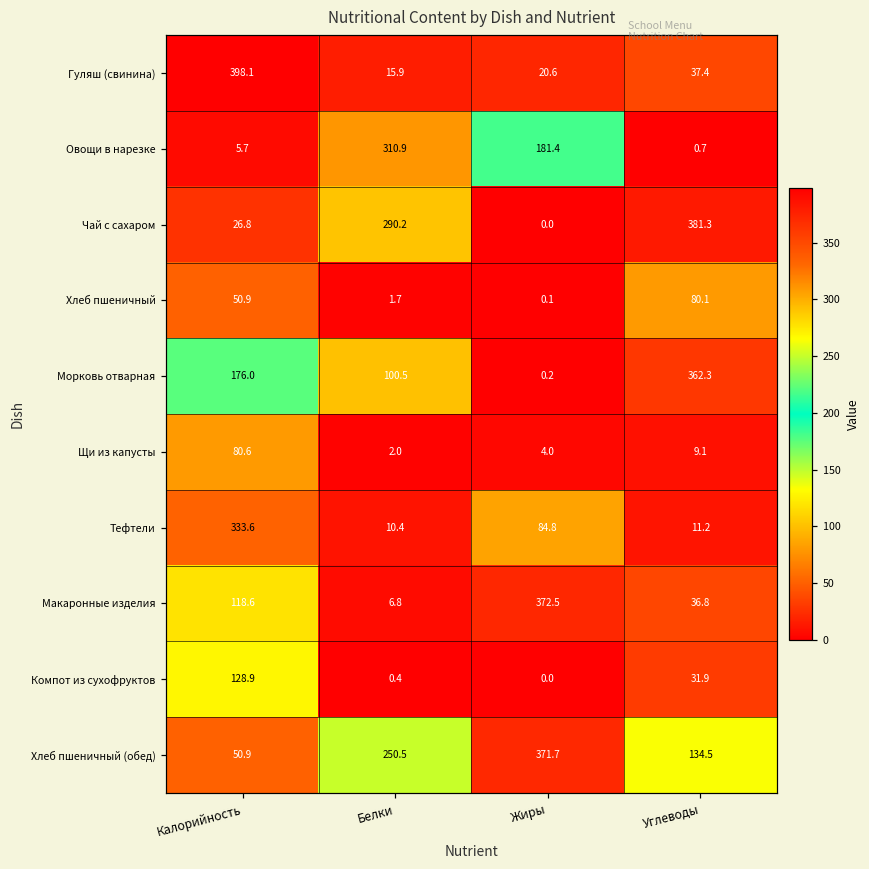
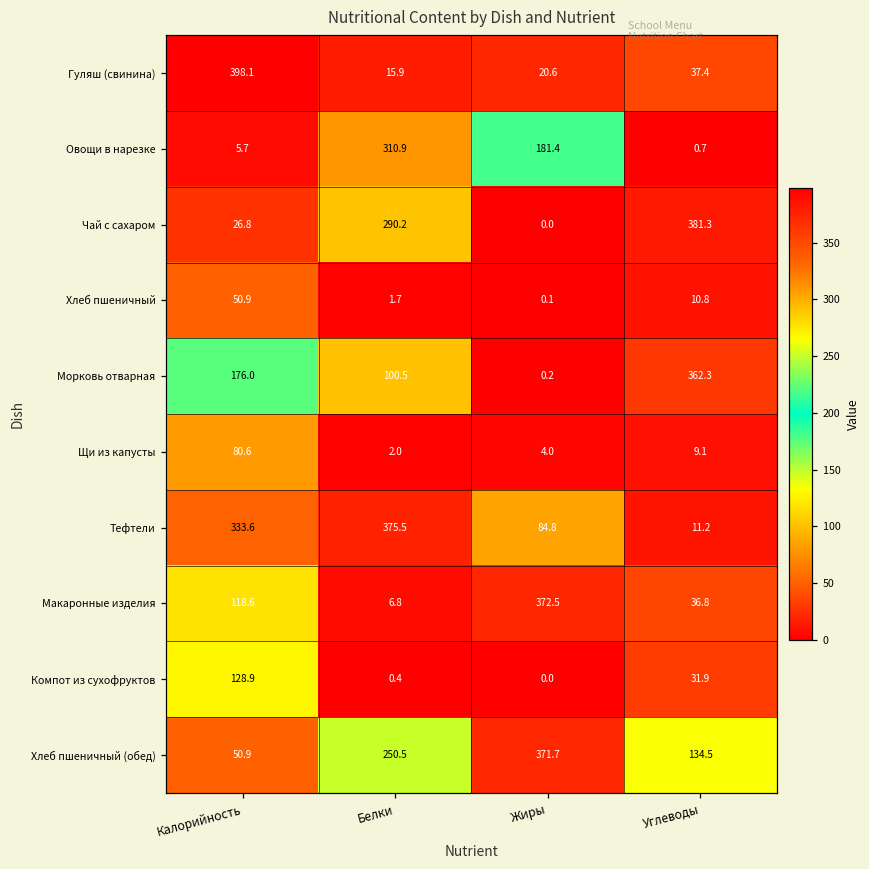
  {
    "Гуляш (свинина)": {
      "Калорийность": 398.1,
      "Белки": 15.9,
      "Жиры": 20.6,
      "Углеводы": 37.4
    },
    "Овощи в нарезке": {
      "Калорийность": 5.7,
      "Белки": 310.9,
      "Жиры": 181.4,
      "Углеводы": 0.7
    },
    "Чай с сахаром": {
      "Калорийность": 26.8,
      "Белки": 290.2,
      "Жиры": 0.0,
      "Углеводы": 381.3
    },
    "Хлеб пшеничный": {
      "Калорийность": 50.9,
      "Белки": 1.7,
      "Жиры": 0.1,
-     "Углеводы": 80.1
+     "Углеводы": 10.8
    },
    "Морковь отварная": {
      "Калорийность": 176.0,
      "Белки": 100.5,
      "Жиры": 0.2,
      "Углеводы": 362.3
    },
    "Щи из капусты": {
      "Калорийность": 80.6,
      "Белки": 2.0,
      "Жиры": 4.0,
      "Углеводы": 9.1
    },
    "Тефтели": {
      "Калорийность": 333.6,
-     "Белки": 10.4,
+     "Белки": 375.5,
      "Жиры": 84.8,
      "Углеводы": 11.2
    },
    "Макаронные изделия": {
      "Калорийность": 118.6,
      "Белки": 6.8,
      "Жиры": 372.5,
      "Углеводы": 36.8
    },
    "Компот из сухофруктов": {
      "Калорийность": 128.9,
      "Белки": 0.4,
      "Жиры": 0.0,
      "Углеводы": 31.9
    },
    "Хлеб пшеничный (обед)": {
      "Калорийность": 50.9,
      "Белки": 250.5,
      "Жиры": 371.7,
      "Углеводы": 134.5
    }
  }
